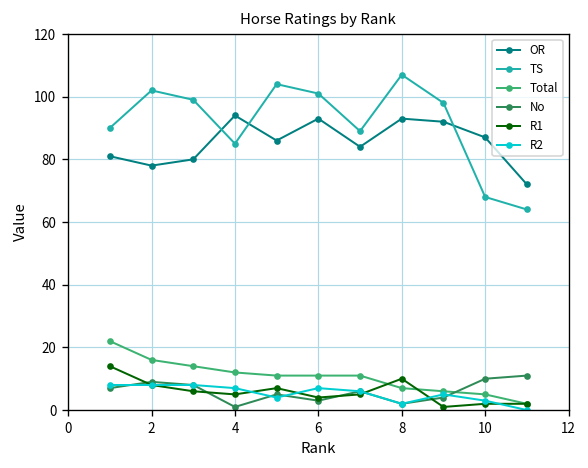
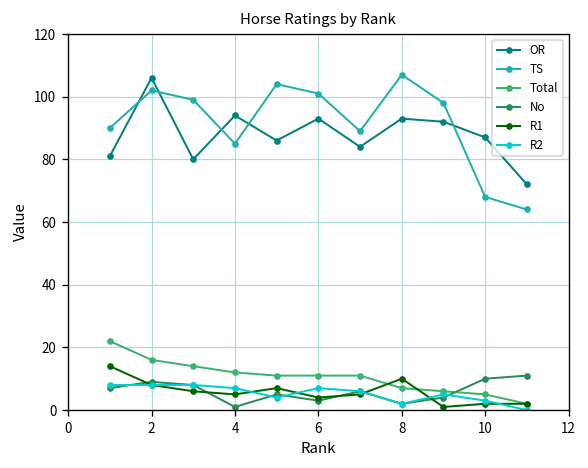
  {
    "OR": {
-     "2": 78,
+     "2": 106,
      "4": 94,
      "6": 93,
      "8": 93,
      "10": 87
    },
    "R1": {
      "4": 5,
      "6": 4,
      "8": 10,
      "10": 2
    }
  }
